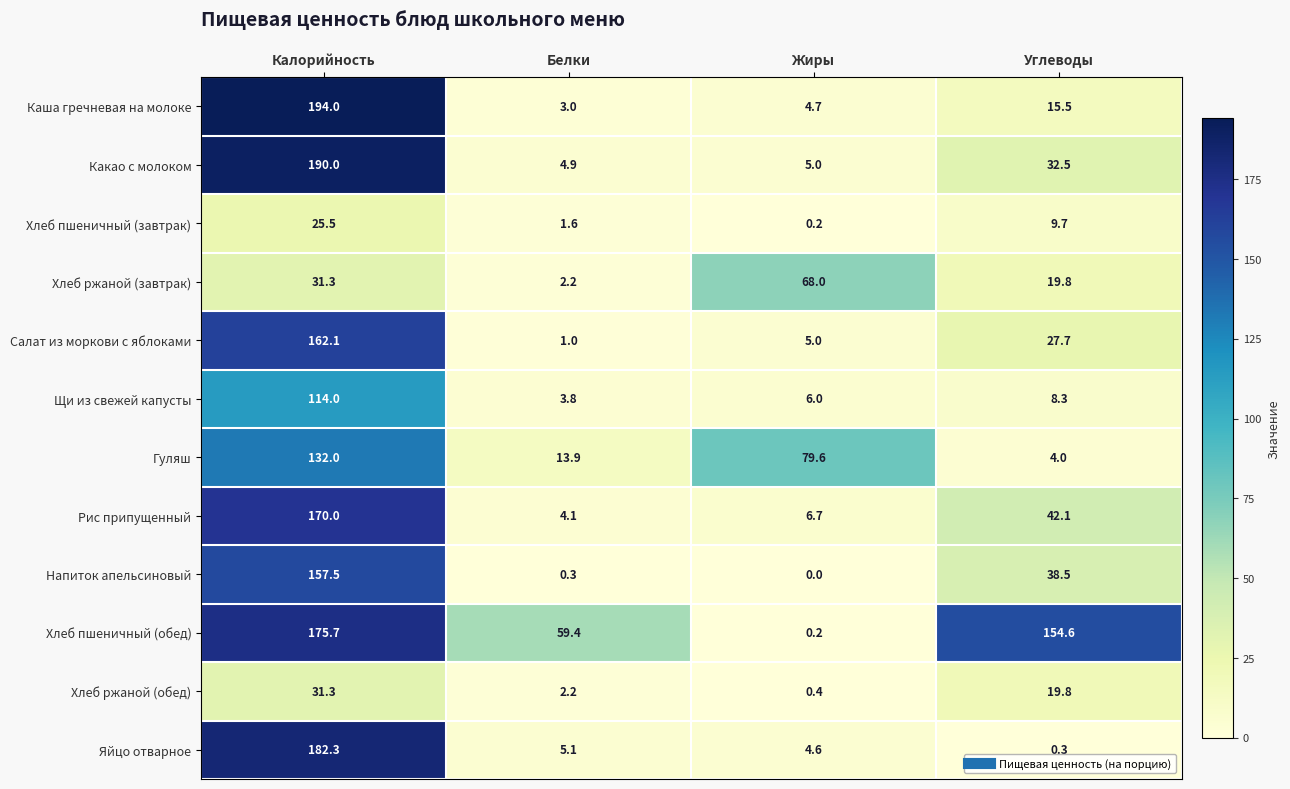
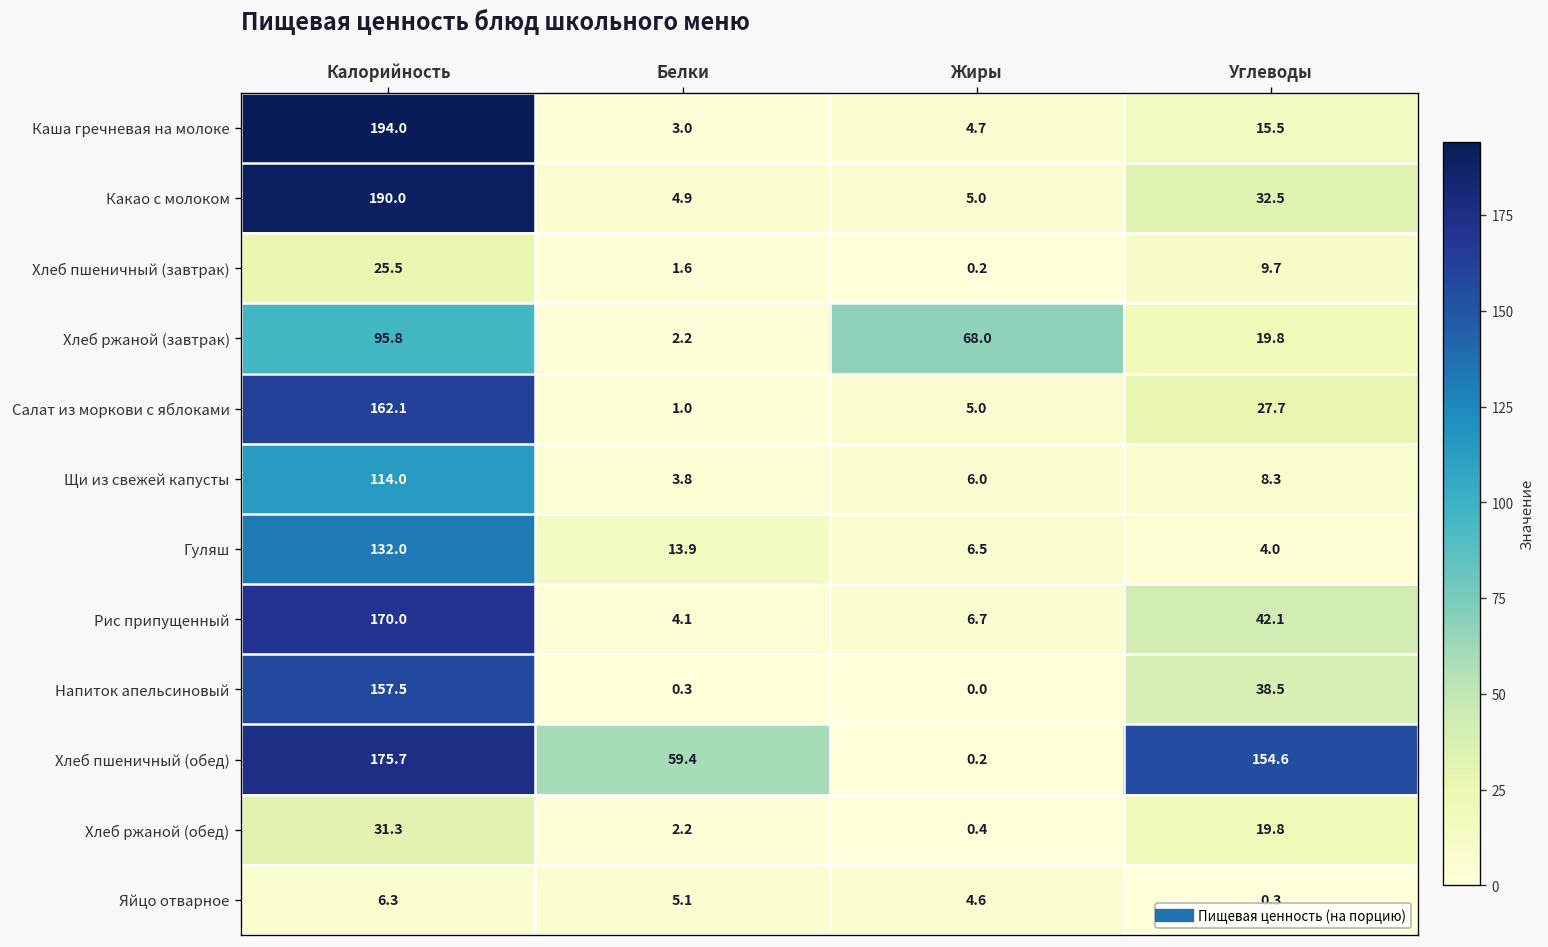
  {
    "Каша гречневая на молоке": {
      "Калорийность": 194.0,
      "Белки": 3.0,
      "Жиры": 4.7,
      "Углеводы": 15.5
    },
    "Какао с молоком": {
      "Калорийность": 190.0,
      "Белки": 4.9,
      "Жиры": 5.0,
      "Углеводы": 32.5
    },
    "Хлеб пшеничный (завтрак)": {
      "Калорийность": 25.5,
      "Белки": 1.6,
      "Жиры": 0.2,
      "Углеводы": 9.7
    },
    "Хлеб ржаной (завтрак)": {
-     "Калорийность": 31.3,
+     "Калорийность": 95.8,
      "Белки": 2.2,
      "Жиры": 68.0,
      "Углеводы": 19.8
    },
    "Салат из моркови с яблоками": {
      "Калорийность": 162.1,
      "Белки": 1.0,
      "Жиры": 5.0,
      "Углеводы": 27.7
    },
    "Щи из свежей капусты": {
      "Калорийность": 114.0,
      "Белки": 3.8,
      "Жиры": 6.0,
      "Углеводы": 8.3
    },
    "Гуляш": {
      "Калорийность": 132.0,
      "Белки": 13.9,
-     "Жиры": 79.6,
+     "Жиры": 6.5,
      "Углеводы": 4.0
    },
    "Рис припущенный": {
      "Калорийность": 170.0,
      "Белки": 4.1,
      "Жиры": 6.7,
      "Углеводы": 42.1
    },
    "Напиток апельсиновый": {
      "Калорийность": 157.5,
      "Белки": 0.3,
      "Жиры": 0.0,
      "Углеводы": 38.5
    },
    "Хлеб пшеничный (обед)": {
      "Калорийность": 175.7,
      "Белки": 59.4,
      "Жиры": 0.2,
      "Углеводы": 154.6
    },
    "Хлеб ржаной (обед)": {
      "Калорийность": 31.3,
      "Белки": 2.2,
      "Жиры": 0.4,
      "Углеводы": 19.8
    },
    "Яйцо отварное": {
-     "Калорийность": 182.3,
+     "Калорийность": 6.3,
      "Белки": 5.1,
      "Жиры": 4.6
    }
  }
